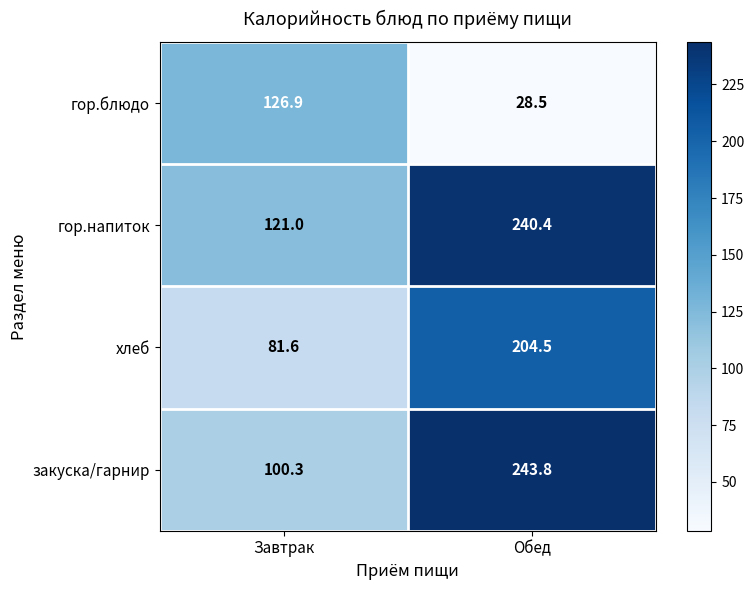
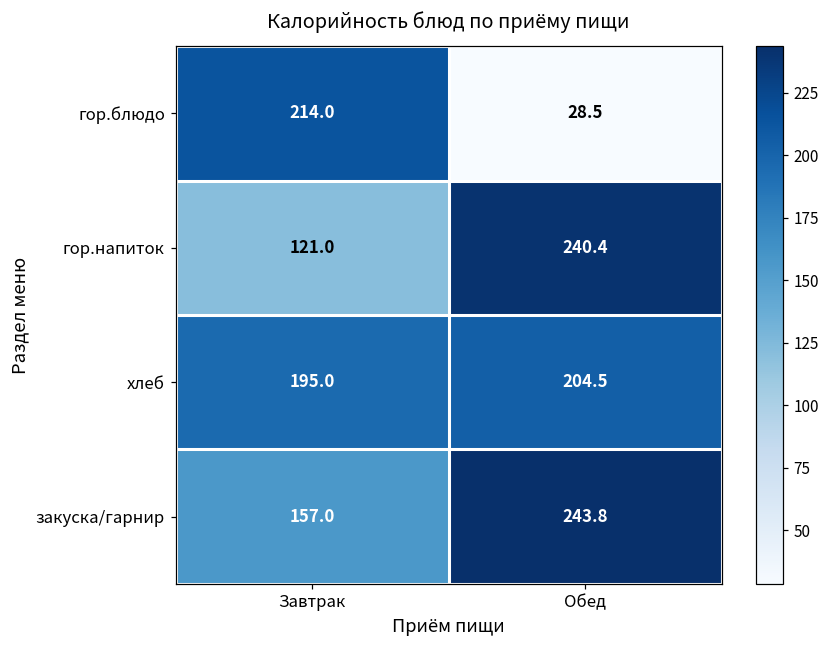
  {
    "гор.блюдо": {
-     "Завтрак": 126.9,
+     "Завтрак": 214.0,
      "Обед": 28.5
    },
    "гор.напиток": {
      "Завтрак": 121.0,
      "Обед": 240.4
    },
    "хлеб": {
-     "Завтрак": 81.6,
+     "Завтрак": 195.0,
      "Обед": 204.5
    },
    "закуска/гарнир": {
-     "Завтрак": 100.3,
+     "Завтрак": 157.0,
      "Обед": 243.8
    }
  }
